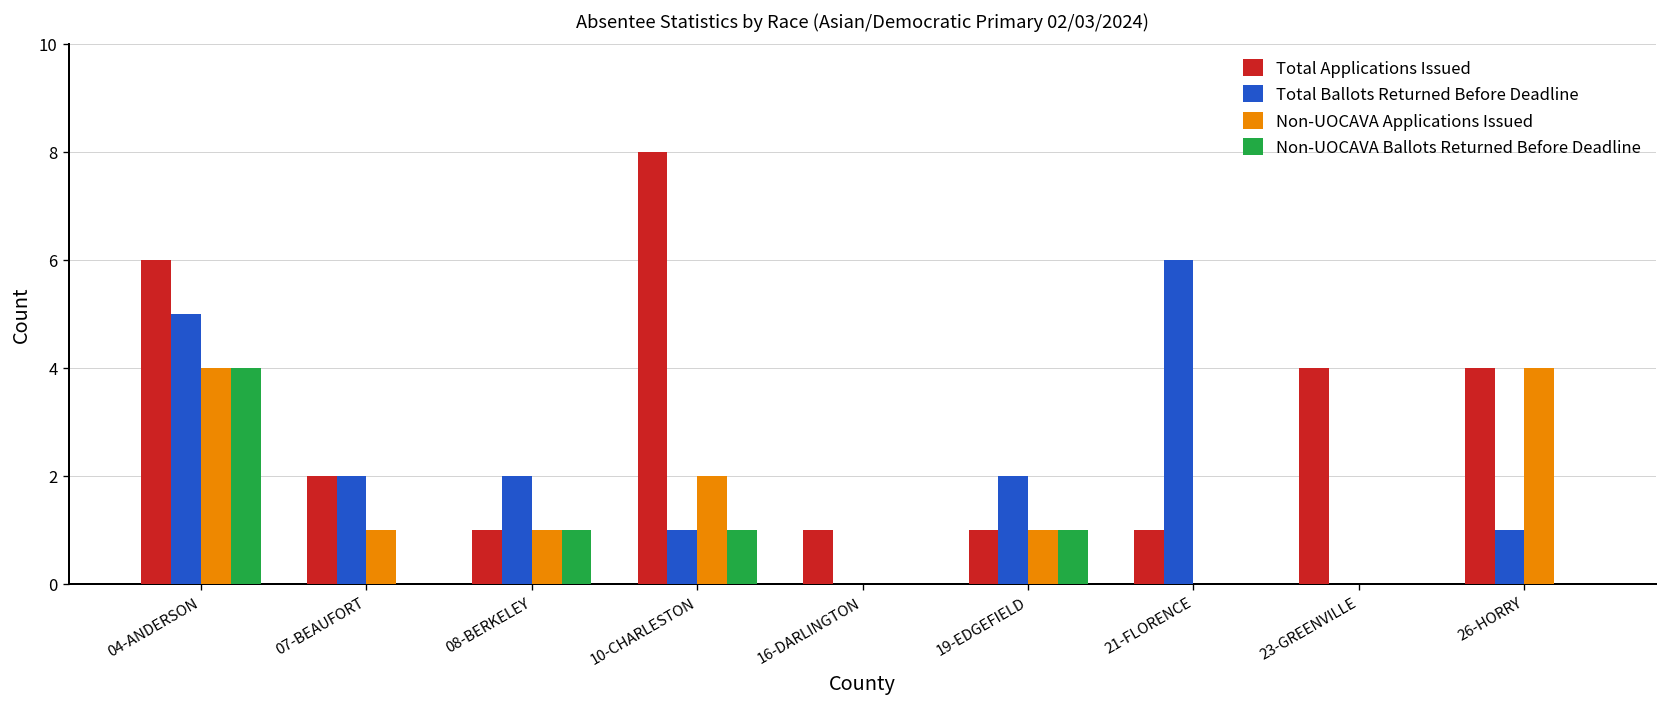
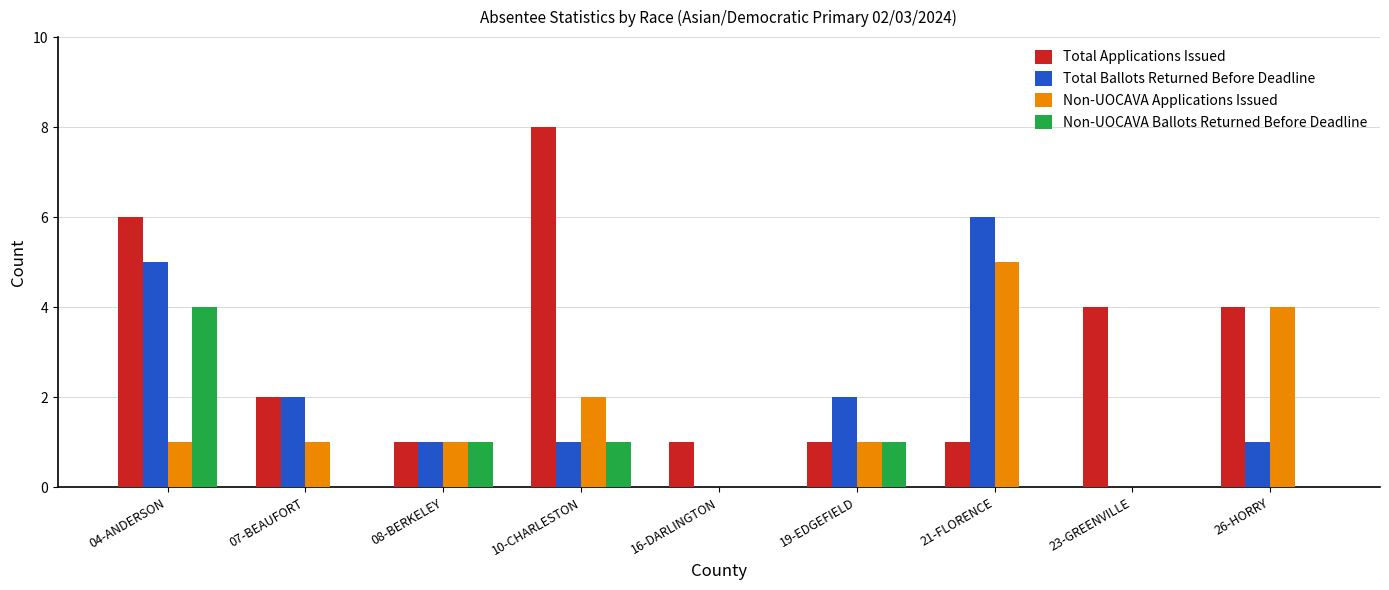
  {
    "Total Applications Issued": {
      "04-ANDERSON": 6,
      "07-BEAUFORT": 2,
      "08-BERKELEY": 1,
      "10-CHARLESTON": 8,
      "16-DARLINGTON": 1,
      "19-EDGEFIELD": 1,
      "21-FLORENCE": 1,
      "23-GREENVILLE": 4,
      "26-HORRY": 4
    },
    "Total Ballots Returned Before Deadline": {
      "04-ANDERSON": 5,
      "07-BEAUFORT": 2,
-     "08-BERKELEY": 2,
+     "08-BERKELEY": 1,
      "10-CHARLESTON": 1,
      "16-DARLINGTON": 0,
      "19-EDGEFIELD": 2,
      "21-FLORENCE": 6,
      "23-GREENVILLE": 0,
      "26-HORRY": 1
    },
    "Non-UOCAVA Applications Issued": {
-     "04-ANDERSON": 4,
+     "04-ANDERSON": 1,
      "07-BEAUFORT": 1,
      "08-BERKELEY": 1,
      "10-CHARLESTON": 2,
      "16-DARLINGTON": 0,
      "19-EDGEFIELD": 1,
-     "21-FLORENCE": 0,
+     "21-FLORENCE": 5,
      "23-GREENVILLE": 0,
      "26-HORRY": 4
    },
    "Non-UOCAVA Ballots Returned Before Deadline": {
      "04-ANDERSON": 4,
      "07-BEAUFORT": 0,
      "08-BERKELEY": 1,
      "10-CHARLESTON": 1,
      "16-DARLINGTON": 0,
      "19-EDGEFIELD": 1,
      "21-FLORENCE": 0,
      "23-GREENVILLE": 0,
      "26-HORRY": 0
    }
  }
